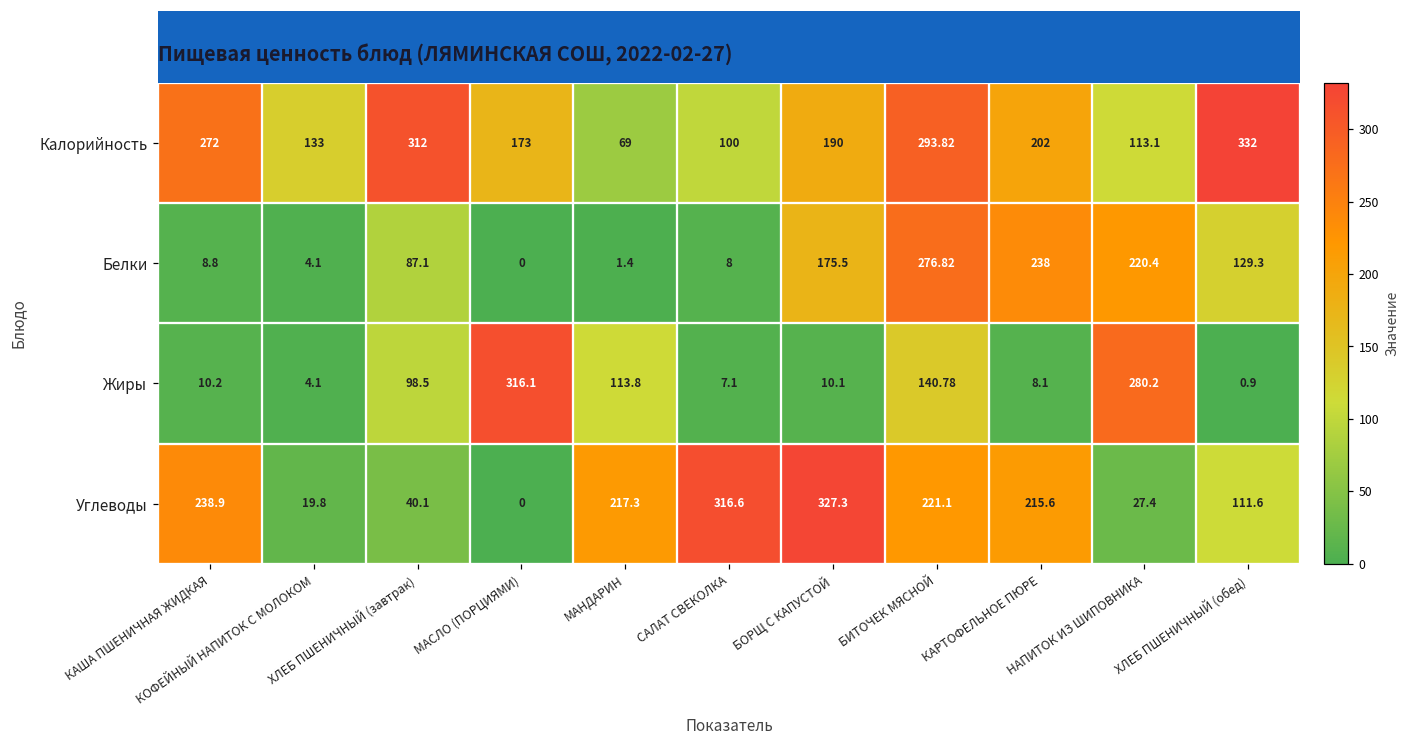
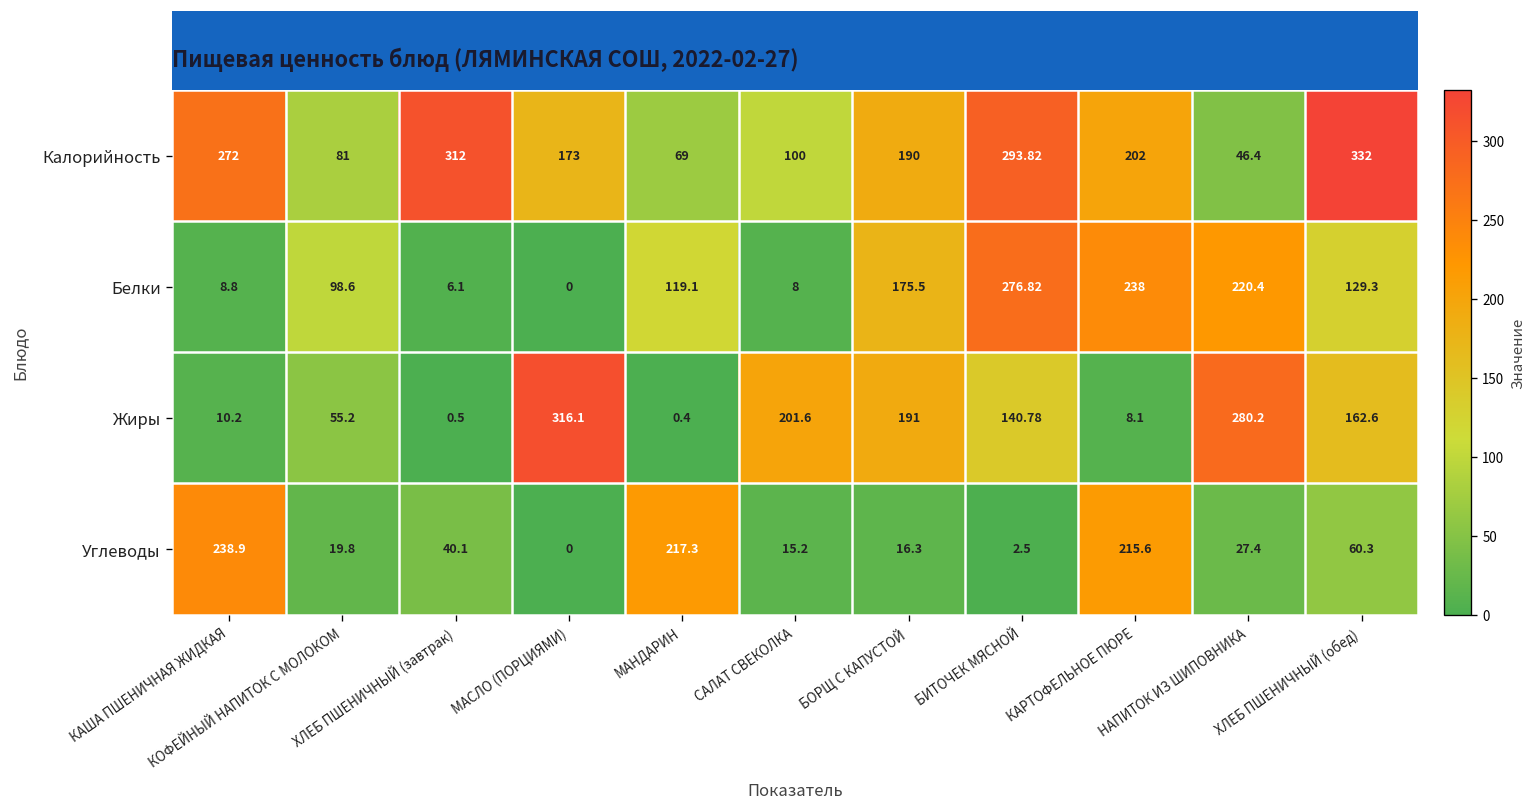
  {
    "Калорийность": {
      "КАША ПШЕНИЧНАЯ ЖИДКАЯ": 272,
-     "КОФЕЙНЫЙ НАПИТОК С МОЛОКОМ": 133,
+     "КОФЕЙНЫЙ НАПИТОК С МОЛОКОМ": 81,
      "ХЛЕБ ПШЕНИЧНЫЙ (завтрак)": 312,
      "МАСЛО (ПОРЦИЯМИ)": 173,
      "МАНДАРИН": 69,
      "САЛАТ СВЕКОЛКА": 100,
      "БОРЩ С КАПУСТОЙ": 190,
      "БИТОЧЕК МЯСНОЙ": 293.82,
      "КАРТОФЕЛЬНОЕ ПЮРЕ": 202,
-     "НАПИТОК ИЗ ШИПОВНИКА": 113.1,
+     "НАПИТОК ИЗ ШИПОВНИКА": 46.4,
      "ХЛЕБ ПШЕНИЧНЫЙ (обед)": 332
    },
    "Белки": {
      "КАША ПШЕНИЧНАЯ ЖИДКАЯ": 8.8,
-     "КОФЕЙНЫЙ НАПИТОК С МОЛОКОМ": 4.1,
-     "ХЛЕБ ПШЕНИЧНЫЙ (завтрак)": 87.1,
+     "КОФЕЙНЫЙ НАПИТОК С МОЛОКОМ": 98.6,
+     "ХЛЕБ ПШЕНИЧНЫЙ (завтрак)": 6.1,
      "МАСЛО (ПОРЦИЯМИ)": 0,
-     "МАНДАРИН": 1.4,
+     "МАНДАРИН": 119.1,
      "САЛАТ СВЕКОЛКА": 8,
      "БОРЩ С КАПУСТОЙ": 175.5,
      "БИТОЧЕК МЯСНОЙ": 276.82,
      "КАРТОФЕЛЬНОЕ ПЮРЕ": 238,
      "НАПИТОК ИЗ ШИПОВНИКА": 220.4,
      "ХЛЕБ ПШЕНИЧНЫЙ (обед)": 129.3
    },
    "Жиры": {
      "КАША ПШЕНИЧНАЯ ЖИДКАЯ": 10.2,
-     "КОФЕЙНЫЙ НАПИТОК С МОЛОКОМ": 4.1,
-     "ХЛЕБ ПШЕНИЧНЫЙ (завтрак)": 98.5,
+     "КОФЕЙНЫЙ НАПИТОК С МОЛОКОМ": 55.2,
+     "ХЛЕБ ПШЕНИЧНЫЙ (завтрак)": 0.5,
      "МАСЛО (ПОРЦИЯМИ)": 316.1,
-     "МАНДАРИН": 113.8,
-     "САЛАТ СВЕКОЛКА": 7.1,
-     "БОРЩ С КАПУСТОЙ": 10.1,
+     "МАНДАРИН": 0.4,
+     "САЛАТ СВЕКОЛКА": 201.6,
+     "БОРЩ С КАПУСТОЙ": 191,
      "БИТОЧЕК МЯСНОЙ": 140.78,
      "КАРТОФЕЛЬНОЕ ПЮРЕ": 8.1,
      "НАПИТОК ИЗ ШИПОВНИКА": 280.2,
-     "ХЛЕБ ПШЕНИЧНЫЙ (обед)": 0.9
+     "ХЛЕБ ПШЕНИЧНЫЙ (обед)": 162.6
    },
    "Углеводы": {
      "КАША ПШЕНИЧНАЯ ЖИДКАЯ": 238.9,
      "КОФЕЙНЫЙ НАПИТОК С МОЛОКОМ": 19.8,
      "ХЛЕБ ПШЕНИЧНЫЙ (завтрак)": 40.1,
      "МАСЛО (ПОРЦИЯМИ)": 0,
      "МАНДАРИН": 217.3,
-     "САЛАТ СВЕКОЛКА": 316.6,
-     "БОРЩ С КАПУСТОЙ": 327.3,
-     "БИТОЧЕК МЯСНОЙ": 221.1,
+     "САЛАТ СВЕКОЛКА": 15.2,
+     "БОРЩ С КАПУСТОЙ": 16.3,
+     "БИТОЧЕК МЯСНОЙ": 2.5,
      "КАРТОФЕЛЬНОЕ ПЮРЕ": 215.6,
      "НАПИТОК ИЗ ШИПОВНИКА": 27.4,
-     "ХЛЕБ ПШЕНИЧНЫЙ (обед)": 111.6
+     "ХЛЕБ ПШЕНИЧНЫЙ (обед)": 60.3
    }
  }
